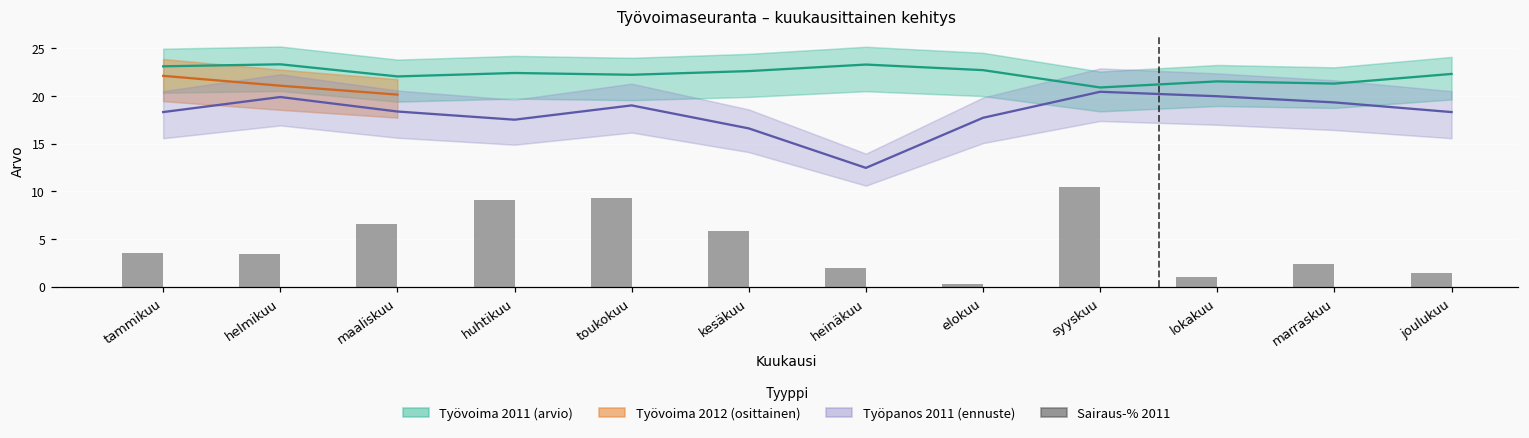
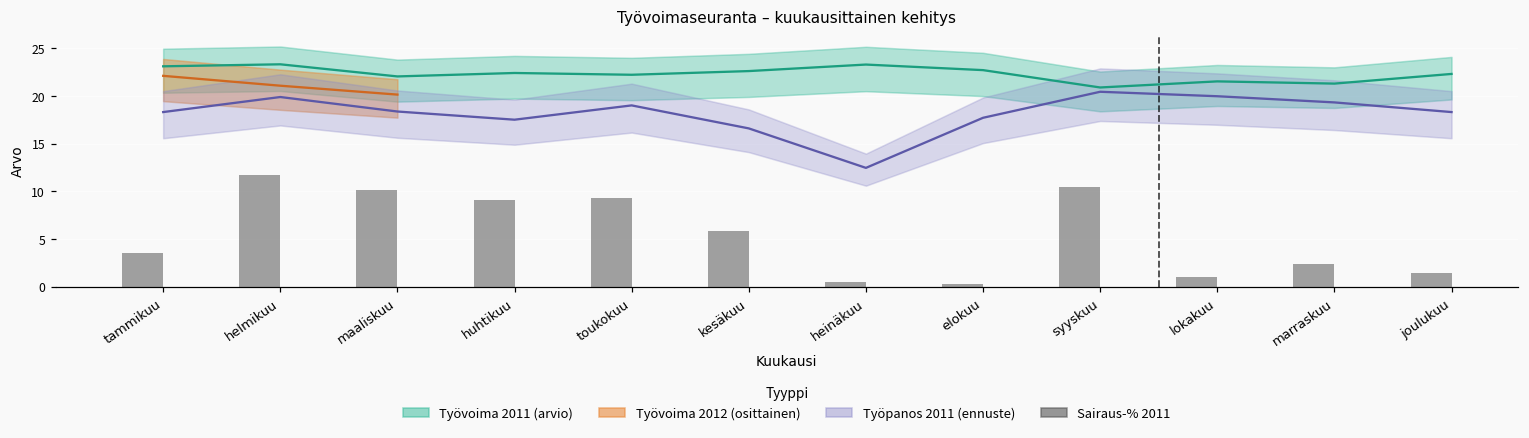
  {
    "Sairaus-% 2011": {
      "tammikuu": 3,
-     "helmikuu": 3,
-     "maaliskuu": 7,
+     "helmikuu": 12,
+     "maaliskuu": 10,
      "huhtikuu": 9,
      "toukokuu": 9,
      "kesäkuu": 6,
-     "heinäkuu": 2,
+     "heinäkuu": 0,
      "elokuu": 0,
      "syyskuu": 10,
      "lokakuu": 1,
      "marraskuu": 2,
      "joulukuu": 1
    }
  }
